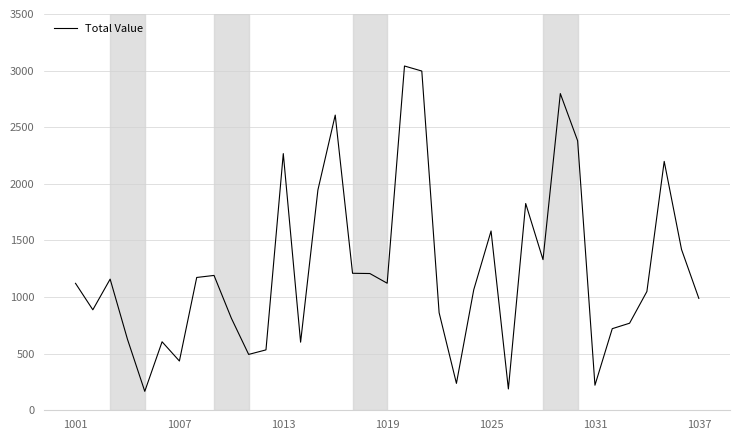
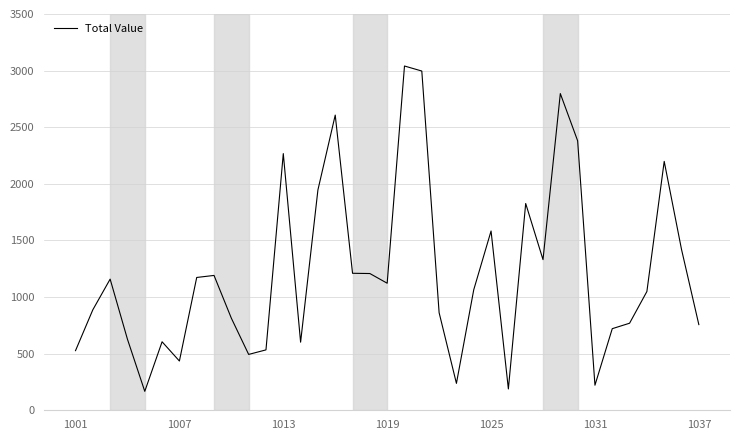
  {
-   "1001": 1120,
+   "1001": 530,
    "1007": 440,
    "1013": 2270,
    "1019": 1120,
    "1025": 1580,
    "1031": 220,
-   "1037": 990
+   "1037": 760
  }
